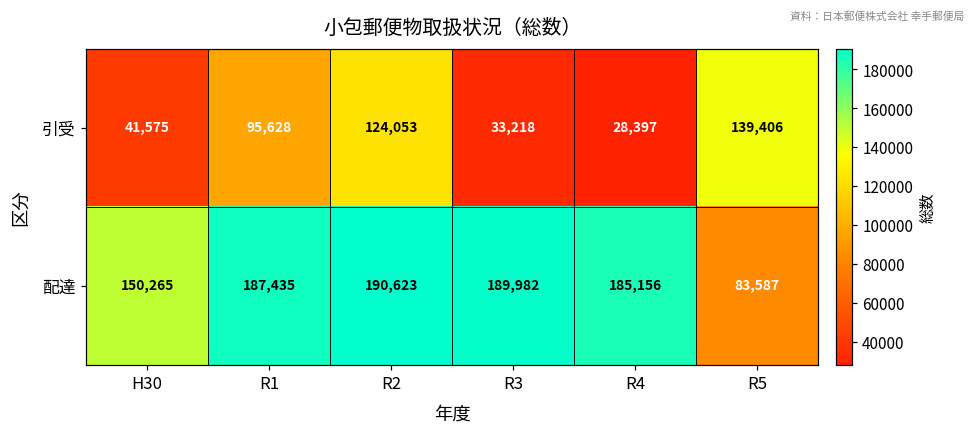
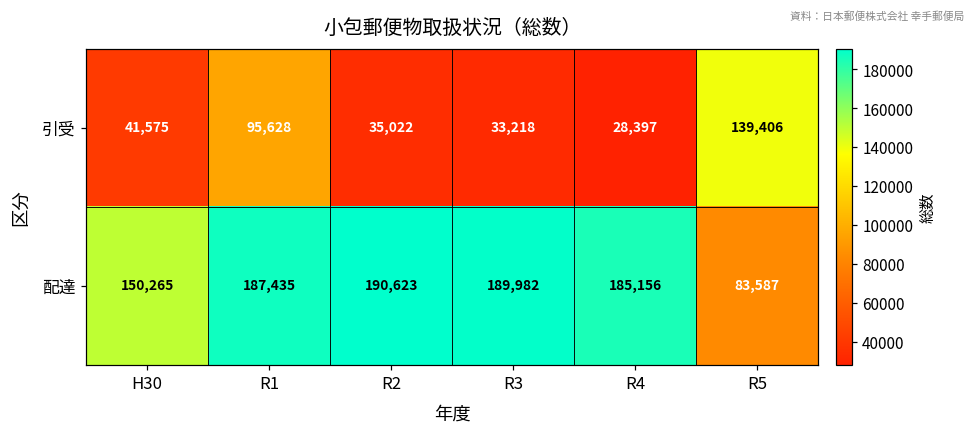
  {
    "引受": {
      "H30": "41,575",
      "R1": "95,628",
-     "R2": "124,053",
+     "R2": "35,022",
      "R3": "33,218",
      "R4": "28,397",
      "R5": "139,406"
    },
    "配達": {
      "H30": "150,265",
      "R1": "187,435",
      "R2": "190,623",
      "R3": "189,982",
      "R4": "185,156",
      "R5": "83,587"
    }
  }
